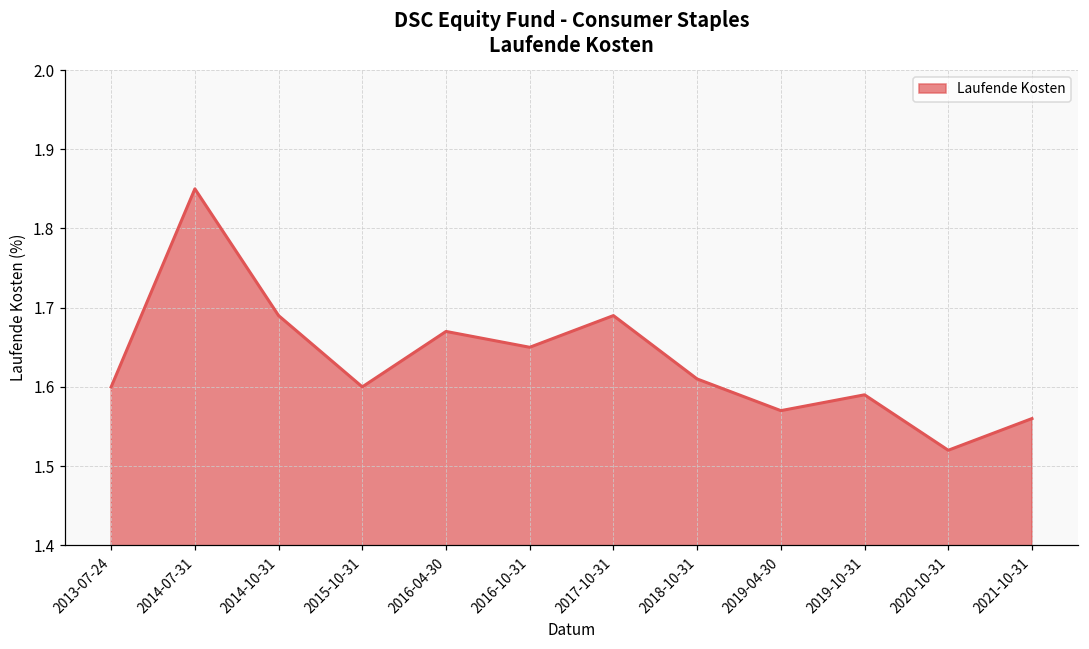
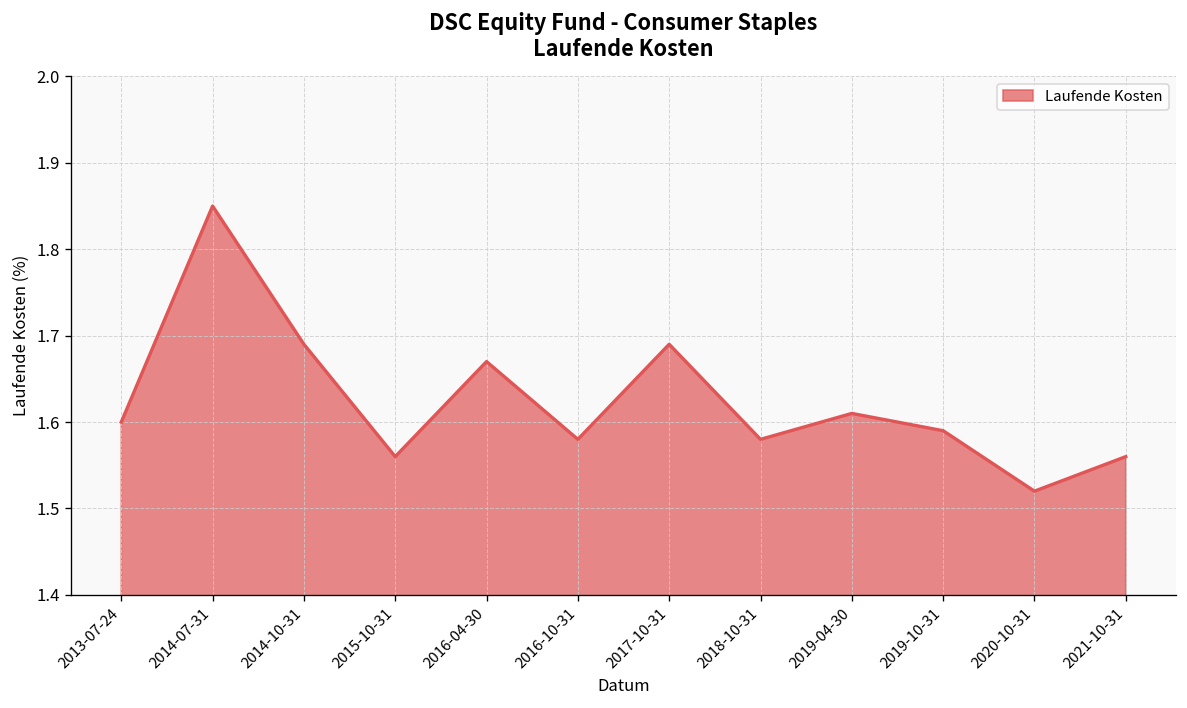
  {
    "2013-07-24": 1.60,
    "2014-07-31": 1.85,
    "2014-10-31": 1.69,
-   "2015-10-31": 1.60,
+   "2015-10-31": 1.56,
    "2016-04-30": 1.67,
-   "2016-10-31": 1.65,
+   "2016-10-31": 1.58,
    "2017-10-31": 1.69,
-   "2018-10-31": 1.61,
-   "2019-04-30": 1.57,
+   "2018-10-31": 1.58,
+   "2019-04-30": 1.61,
    "2019-10-31": 1.59,
    "2020-10-31": 1.52,
    "2021-10-31": 1.56
  }
